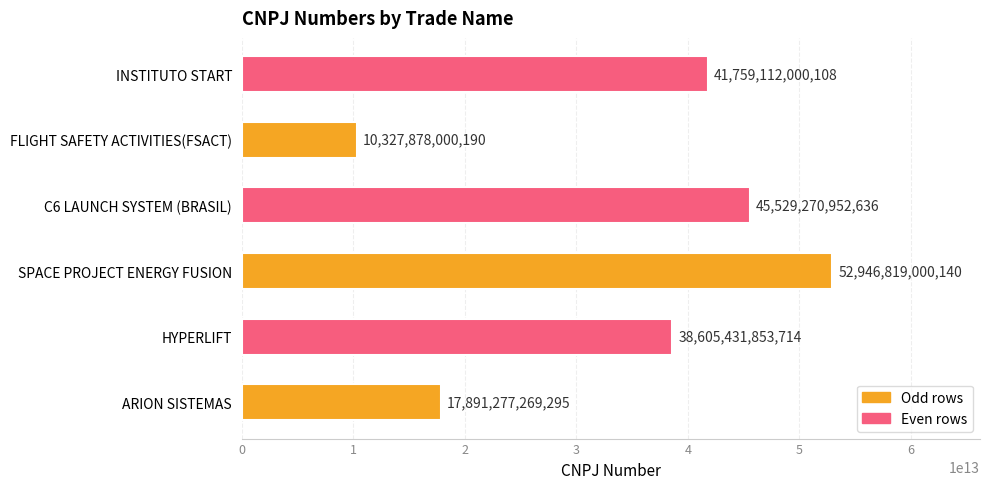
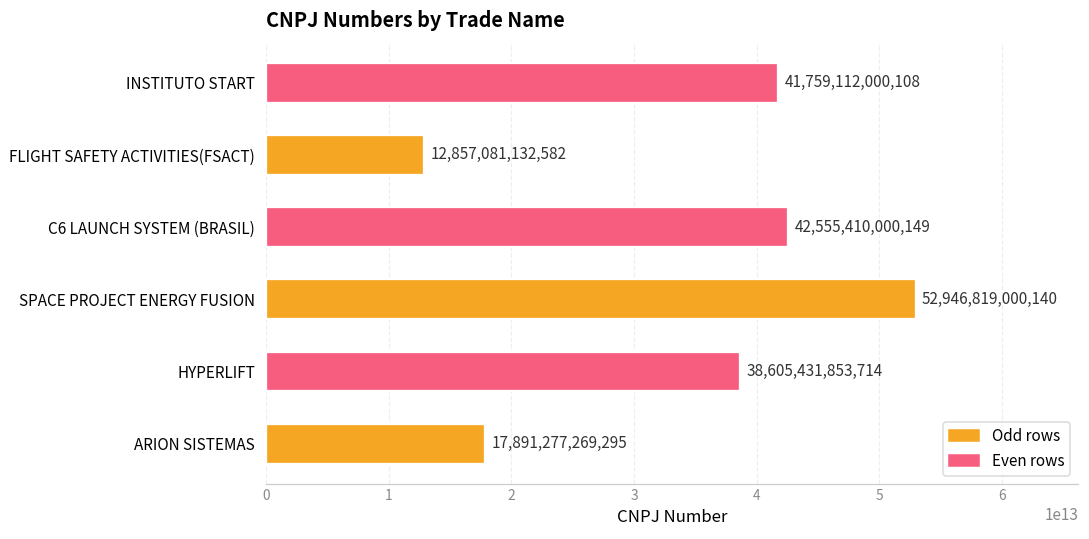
  {
    "INSTITUTO START": "41,759,112,000,108",
-   "FLIGHT SAFETY ACTIVITIES(FSACT)": "10,327,878,000,190",
-   "C6 LAUNCH SYSTEM (BRASIL)": "45,529,270,952,636",
+   "FLIGHT SAFETY ACTIVITIES(FSACT)": "12,857,081,132,582",
+   "C6 LAUNCH SYSTEM (BRASIL)": "42,555,410,000,149",
    "SPACE PROJECT ENERGY FUSION": "52,946,819,000,140",
    "HYPERLIFT": "38,605,431,853,714",
    "ARION SISTEMAS": "17,891,277,269,295"
  }
